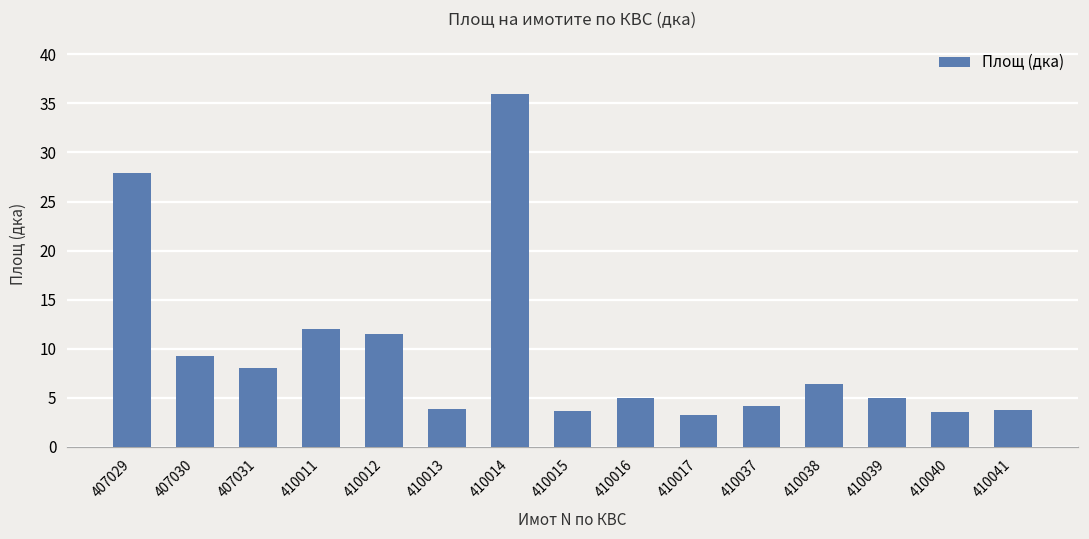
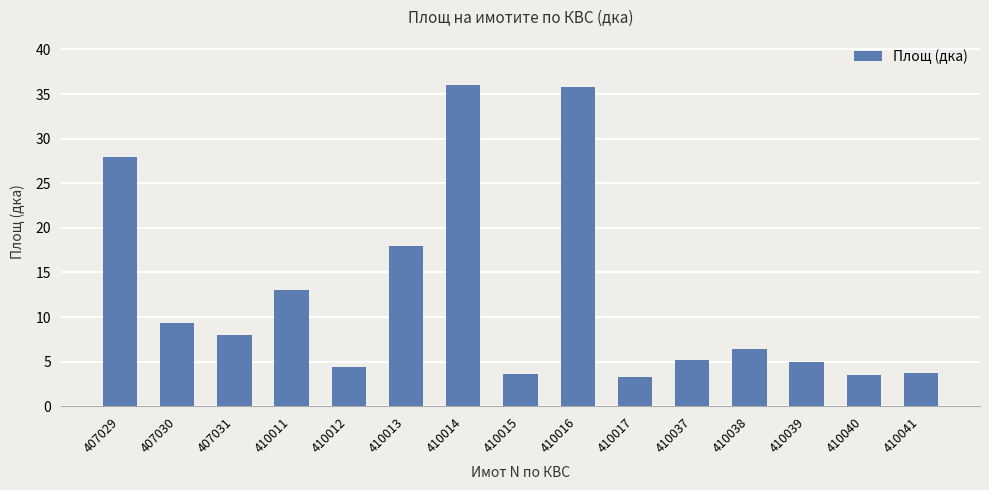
  {
    "407029": 28,
    "407030": 9,
    "407031": 8,
-   "410011": 12,
-   "410012": 12,
-   "410013": 4,
+   "410011": 13,
+   "410012": 4,
+   "410013": 18,
    "410014": 36,
    "410015": 4,
-   "410016": 5,
+   "410016": 36,
    "410017": 3,
-   "410037": 4,
+   "410037": 5,
    "410038": 6,
    "410039": 5,
    "410040": 4,
    "410041": 4
  }
